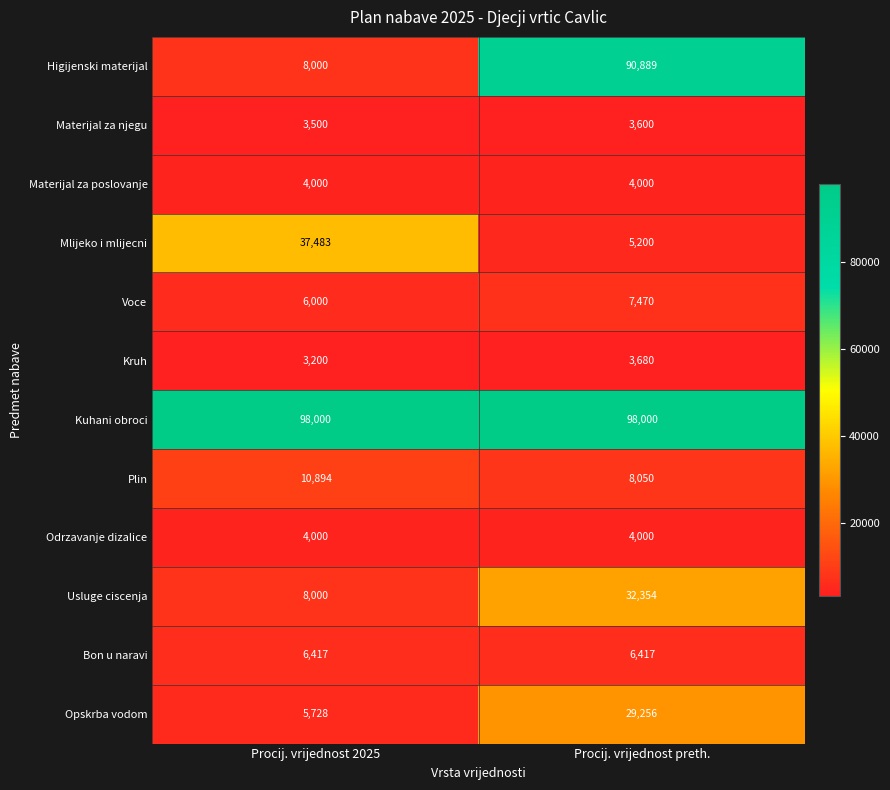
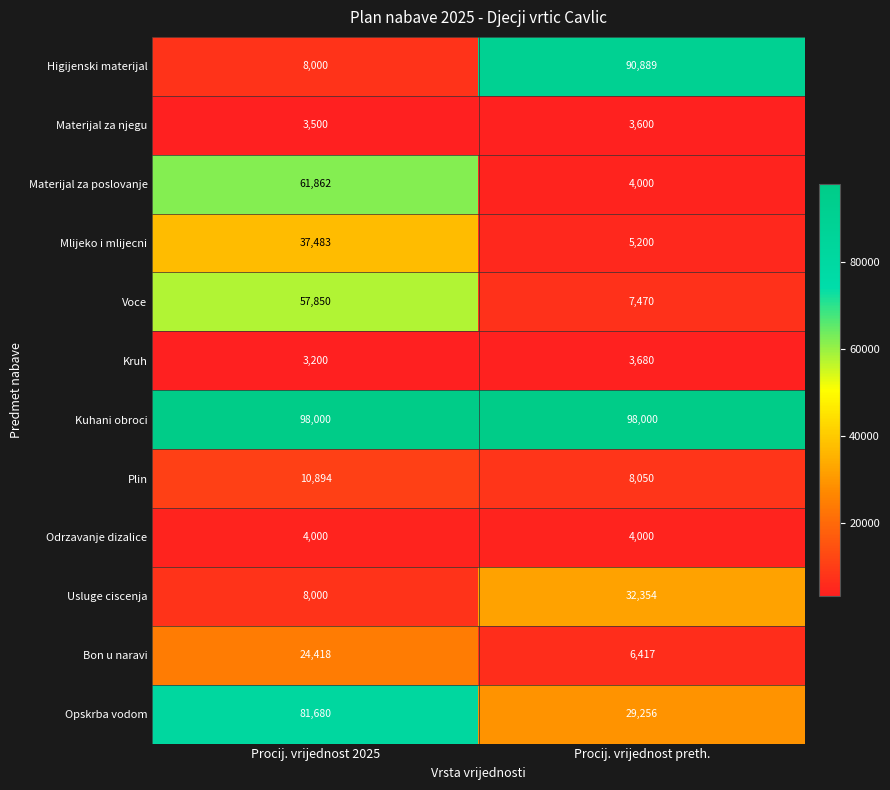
  {
    "Higijenski materijal": {
      "Procij. vrijednost 2025": "8,000",
      "Procij. vrijednost preth.": "90,889"
    },
    "Materijal za njegu": {
      "Procij. vrijednost 2025": "3,500",
      "Procij. vrijednost preth.": "3,600"
    },
    "Materijal za poslovanje": {
-     "Procij. vrijednost 2025": "4,000",
+     "Procij. vrijednost 2025": "61,862",
      "Procij. vrijednost preth.": "4,000"
    },
    "Mlijeko i mlijecni": {
      "Procij. vrijednost 2025": "37,483",
      "Procij. vrijednost preth.": "5,200"
    },
    "Voce": {
-     "Procij. vrijednost 2025": "6,000",
+     "Procij. vrijednost 2025": "57,850",
      "Procij. vrijednost preth.": "7,470"
    },
    "Kruh": {
      "Procij. vrijednost 2025": "3,200",
      "Procij. vrijednost preth.": "3,680"
    },
    "Kuhani obroci": {
      "Procij. vrijednost 2025": "98,000",
      "Procij. vrijednost preth.": "98,000"
    },
    "Plin": {
      "Procij. vrijednost 2025": "10,894",
      "Procij. vrijednost preth.": "8,050"
    },
    "Odrzavanje dizalice": {
      "Procij. vrijednost 2025": "4,000",
      "Procij. vrijednost preth.": "4,000"
    },
    "Usluge ciscenja": {
      "Procij. vrijednost 2025": "8,000",
      "Procij. vrijednost preth.": "32,354"
    },
    "Bon u naravi": {
-     "Procij. vrijednost 2025": "6,417",
+     "Procij. vrijednost 2025": "24,418",
      "Procij. vrijednost preth.": "6,417"
    },
    "Opskrba vodom": {
-     "Procij. vrijednost 2025": "5,728",
+     "Procij. vrijednost 2025": "81,680",
      "Procij. vrijednost preth.": "29,256"
    }
  }
